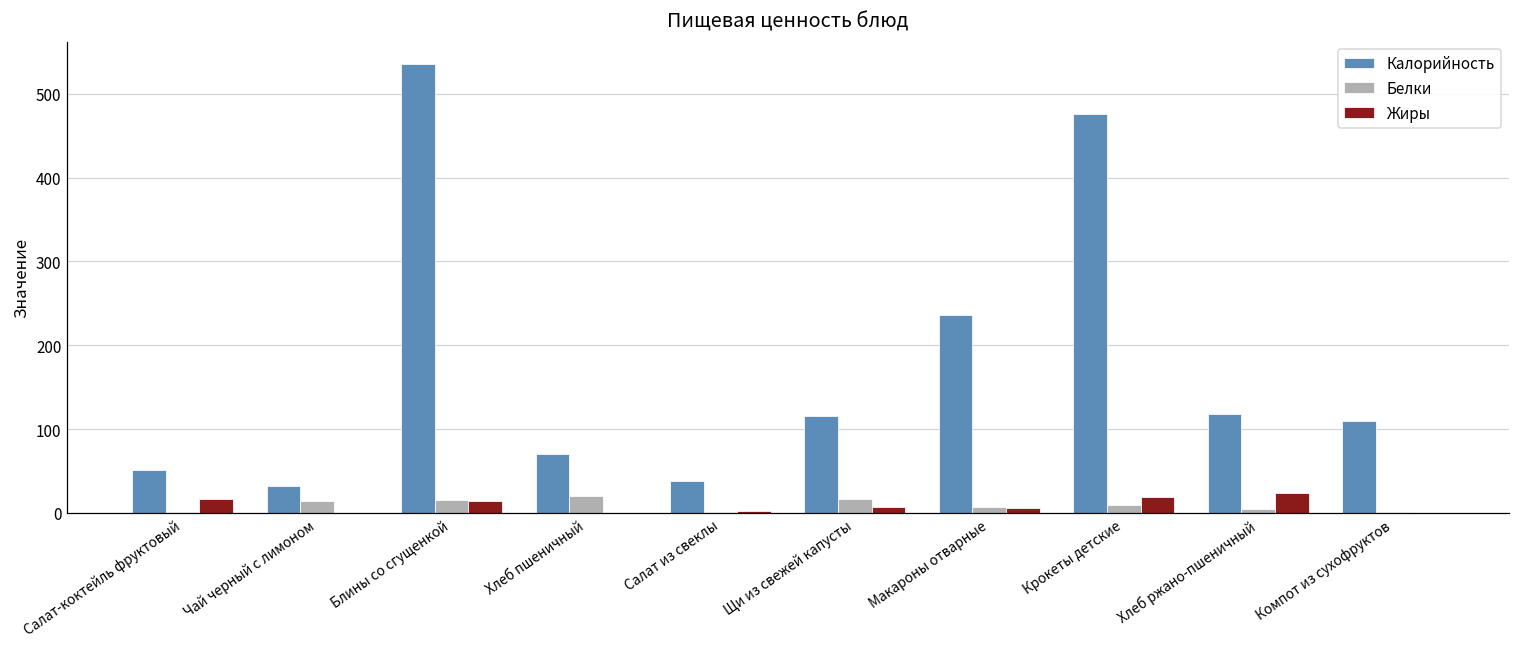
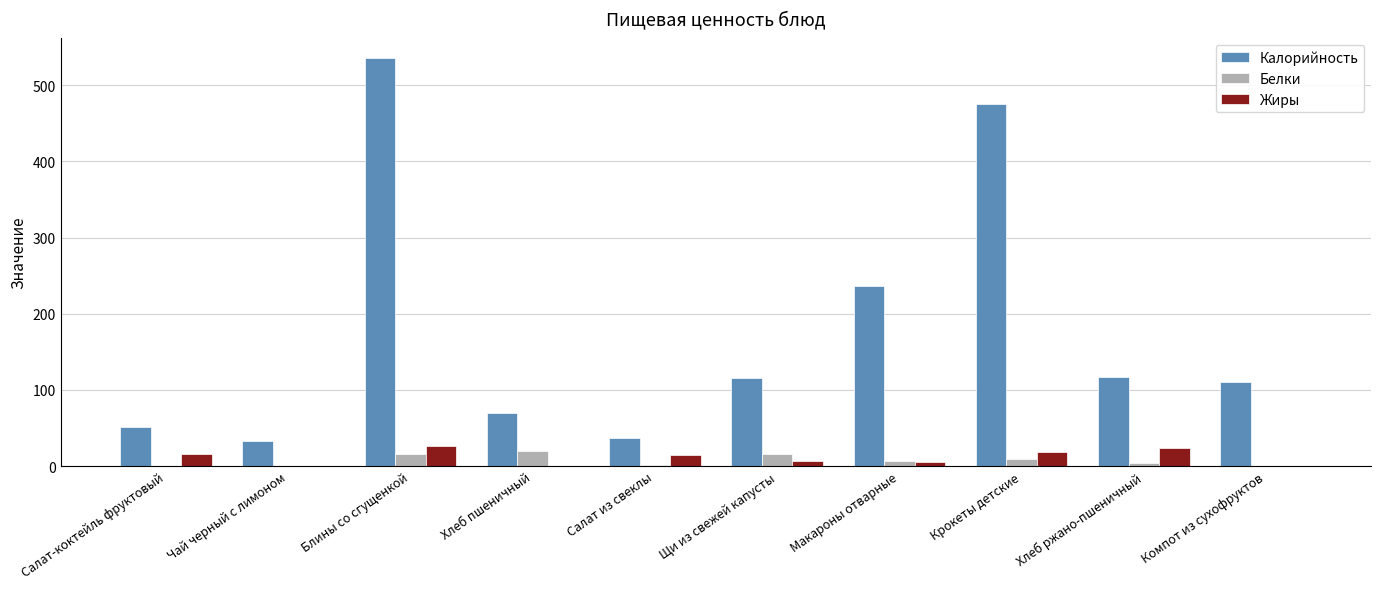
  {
    "Калорийность": {
      "Салат-коктейль фруктовый": 50,
      "Чай черный с лимоном": 30,
      "Блины со сгущенкой": 540,
      "Хлеб пшеничный": 70,
      "Салат из свеклы": 40,
      "Щи из свежей капусты": 120,
      "Макароны отварные": 240,
      "Крокеты детские": 480,
      "Хлеб ржано-пшеничный": 120,
      "Компот из сухофруктов": 110
    },
    "Белки": {
-     "Чай черный с лимоном": 10,
+     "Чай черный с лимоном": 0,
      "Блины со сгущенкой": 20,
      "Хлеб пшеничный": 20,
      "Щи из свежей капусты": 20,
      "Макароны отварные": 10,
      "Крокеты детские": 10,
      "Хлеб ржано-пшеничный": 0
    },
    "Жиры": {
      "Салат-коктейль фруктовый": 20,
-     "Блины со сгущенкой": 10,
-     "Салат из свеклы": 0,
+     "Блины со сгущенкой": 30,
+     "Салат из свеклы": 10,
      "Щи из свежей капусты": 10,
      "Макароны отварные": 10,
      "Крокеты детские": 20,
      "Хлеб ржано-пшеничный": 20,
      "Компот из сухофруктов": 0
    }
  }
